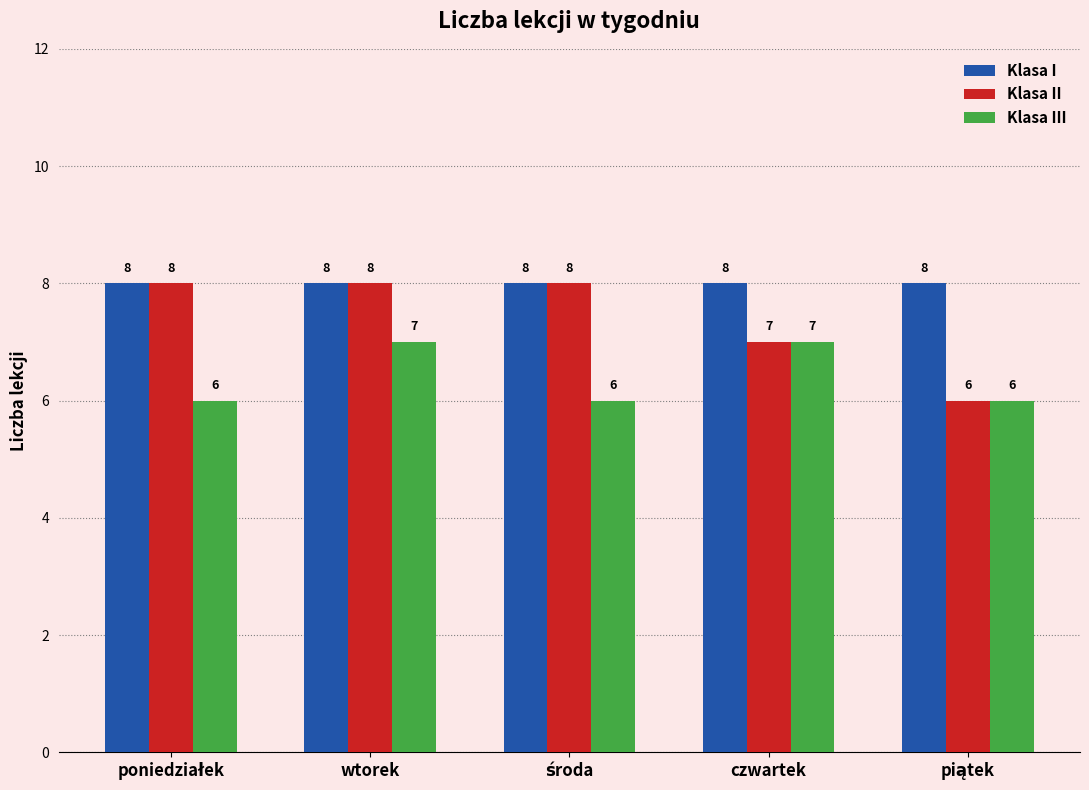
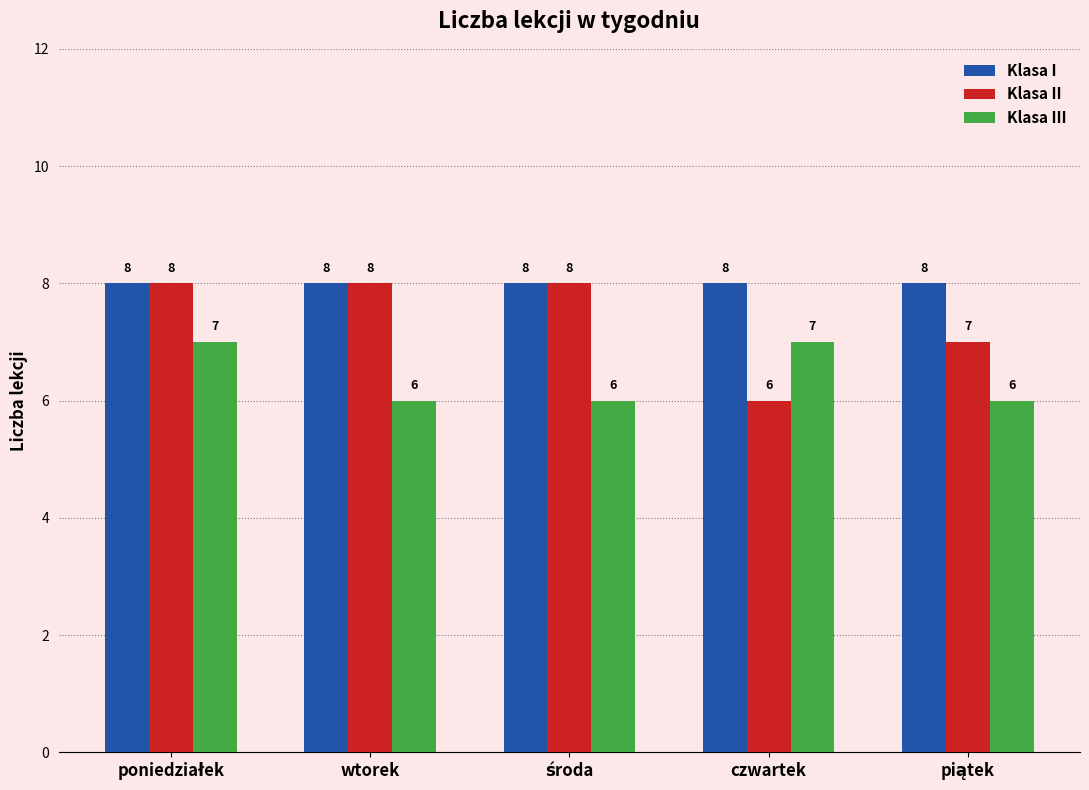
  {
    "Klasa I": {
      "poniedziałek": 8,
      "wtorek": 8,
      "środa": 8,
      "czwartek": 8,
      "piątek": 8
    },
    "Klasa II": {
      "poniedziałek": 8,
      "wtorek": 8,
      "środa": 8,
-     "czwartek": 7,
-     "piątek": 6
+     "czwartek": 6,
+     "piątek": 7
    },
    "Klasa III": {
-     "poniedziałek": 6,
-     "wtorek": 7,
+     "poniedziałek": 7,
+     "wtorek": 6,
      "środa": 6,
      "czwartek": 7,
      "piątek": 6
    }
  }
